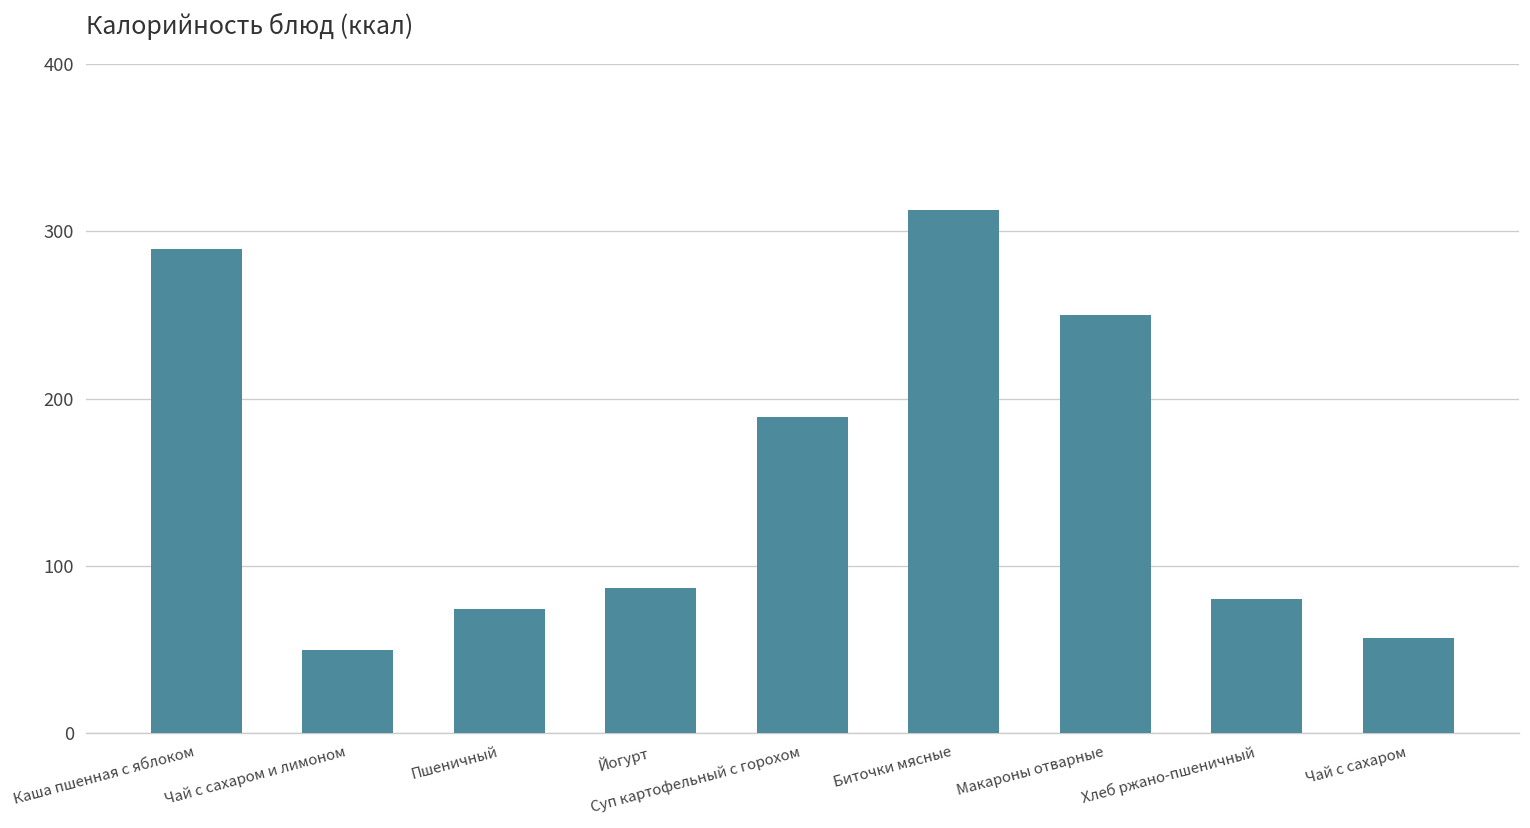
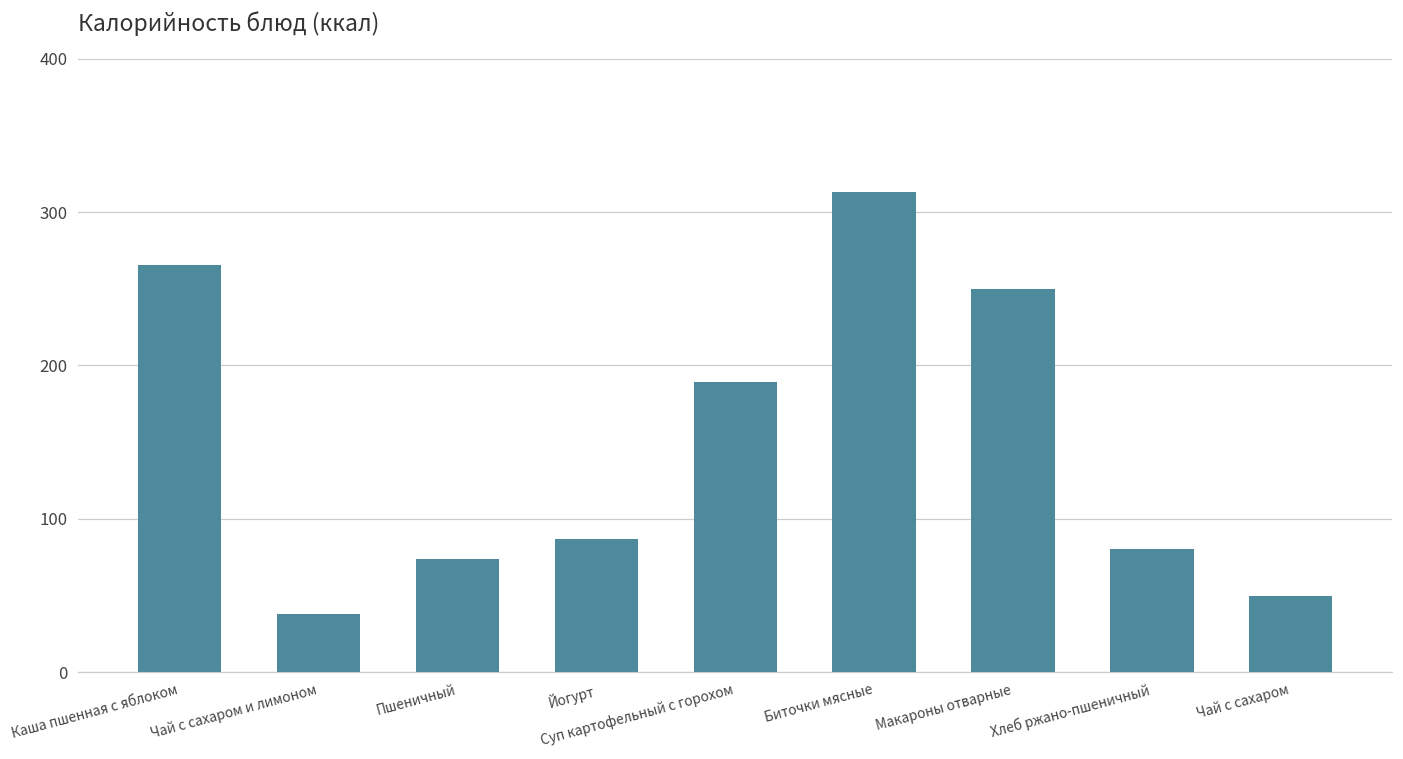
  {
-   "Каша пшенная с яблоком": 289,
-   "Чай с сахаром и лимоном": 50,
+   "Каша пшенная с яблоком": 266,
+   "Чай с сахаром и лимоном": 38,
    "Пшеничный": 74,
    "Йогурт": 87,
    "Суп картофельный с горохом": 189,
    "Биточки мясные": 313,
    "Макароны отварные": 250,
    "Хлеб ржано-пшеничный": 80,
-   "Чай с сахаром": 57
+   "Чай с сахаром": 50
  }
